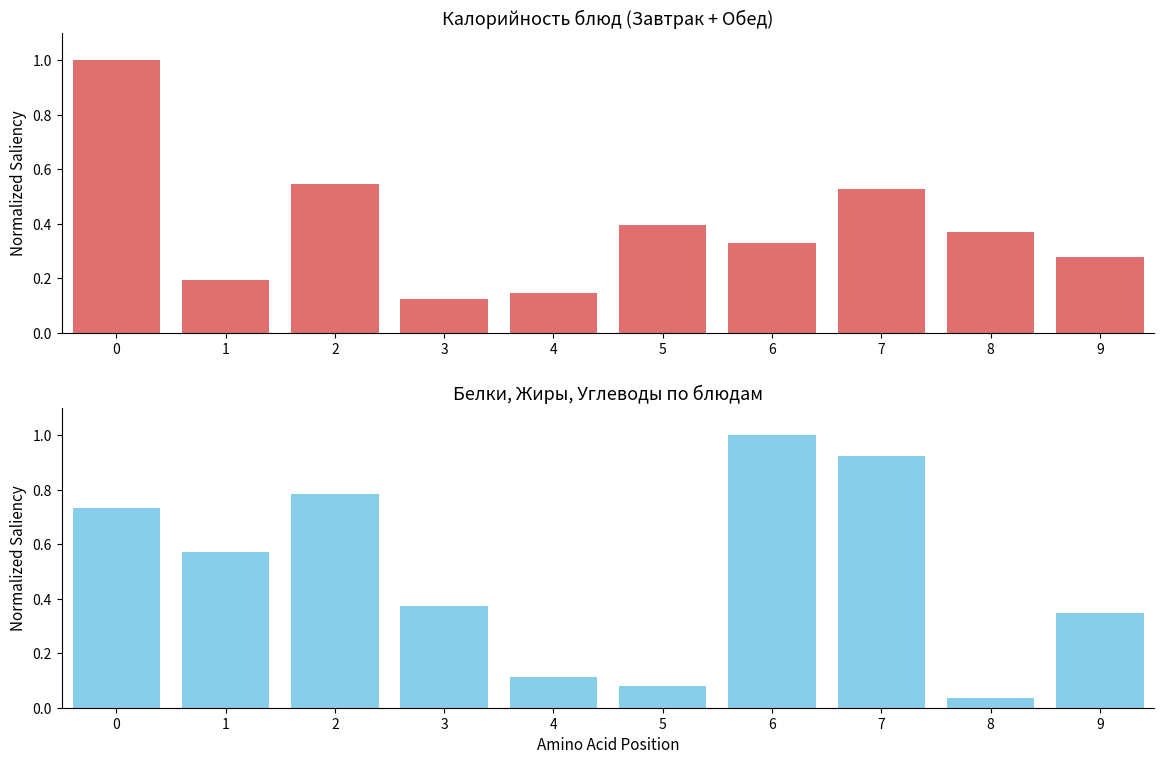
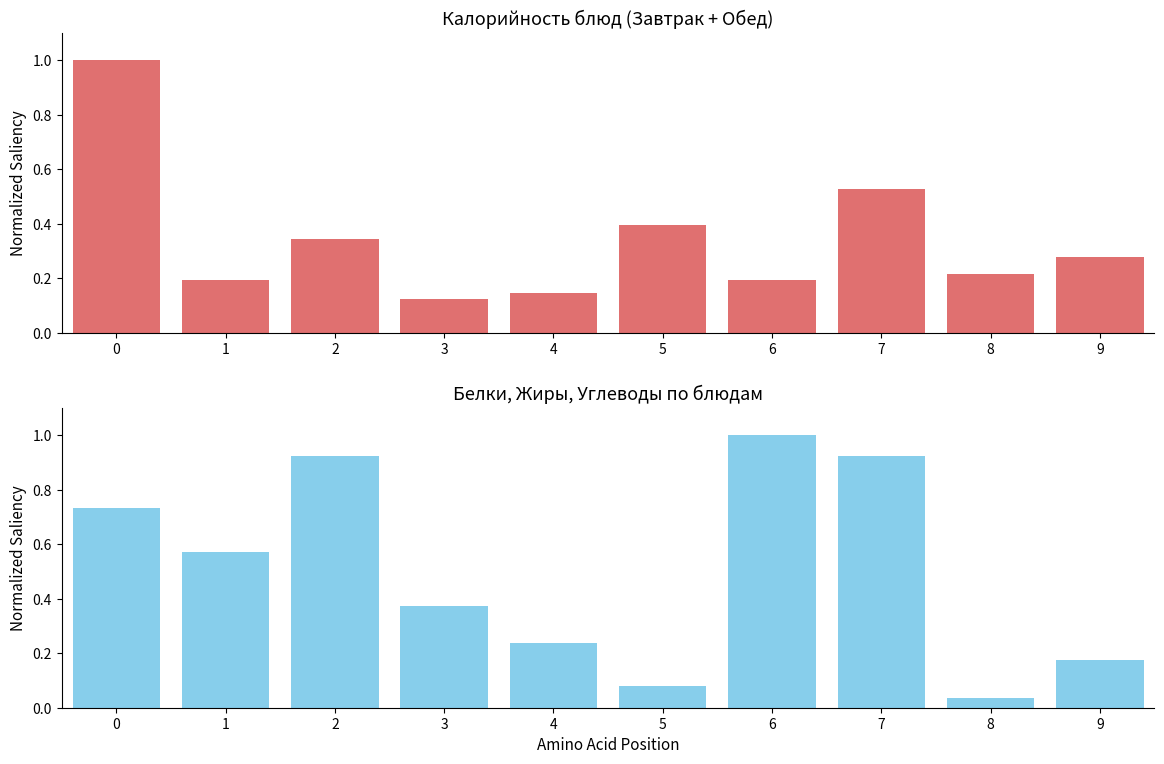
  {
    "Калорийность блюд (Завтрак + Обед)": {
      "0": 1.00,
      "1": 0.19,
-     "2": 0.55,
+     "2": 0.35,
      "3": 0.12,
      "4": 0.15,
      "5": 0.40,
-     "6": 0.33,
+     "6": 0.19,
      "7": 0.53,
-     "8": 0.37,
+     "8": 0.22,
      "9": 0.28
    },
    "Белки, Жиры, Углеводы по блюдам": {
      "0": 0.73,
      "1": 0.57,
-     "2": 0.78,
+     "2": 0.92,
      "3": 0.37,
-     "4": 0.11,
+     "4": 0.24,
      "5": 0.08,
      "6": 1.00,
      "7": 0.92,
      "8": 0.04,
-     "9": 0.35
+     "9": 0.18
    }
  }
